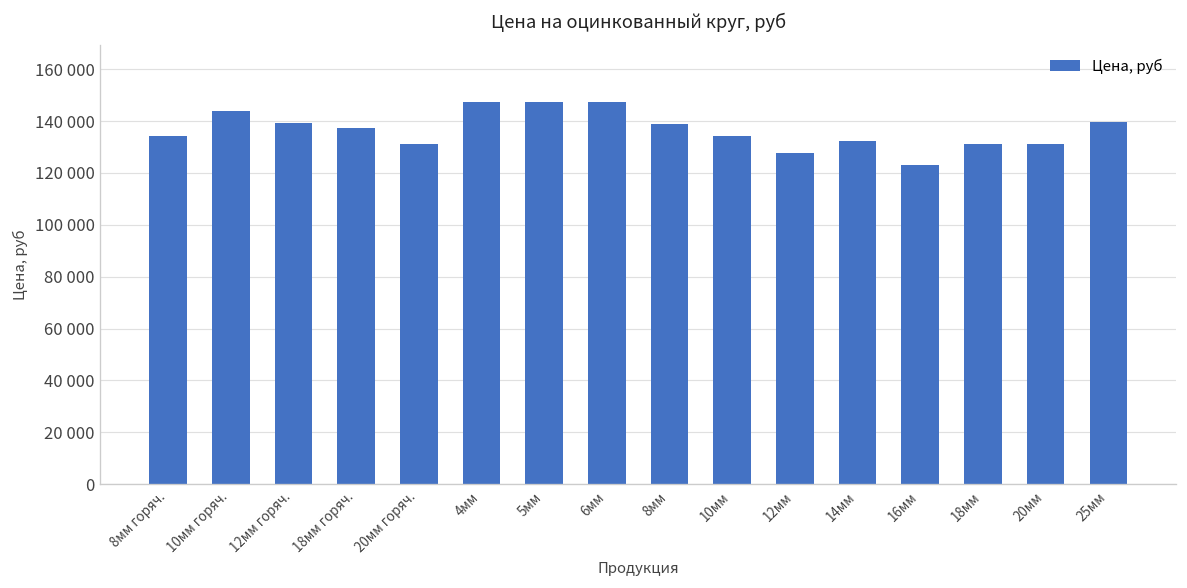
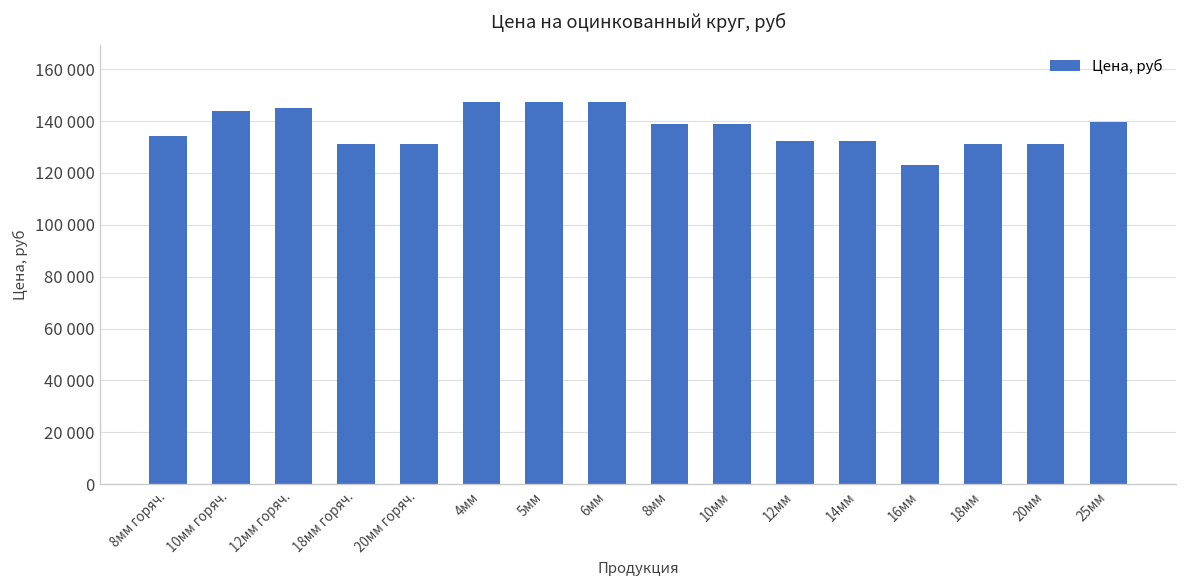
  {
    "8мм горяч.": 134000,
    "10мм горяч.": 144000,
-   "12мм горяч.": 139000,
-   "18мм горяч.": 137000,
+   "12мм горяч.": 145000,
+   "18мм горяч.": 131000,
    "20мм горяч.": 131000,
    "4мм": 147000,
    "5мм": 147000,
    "6мм": 147000,
    "8мм": 139000,
-   "10мм": 134000,
-   "12мм": 128000,
+   "10мм": 139000,
+   "12мм": 132000,
    "14мм": 132000,
    "16мм": 123000,
    "18мм": 131000,
    "20мм": 131000,
    "25мм": 140000
  }
